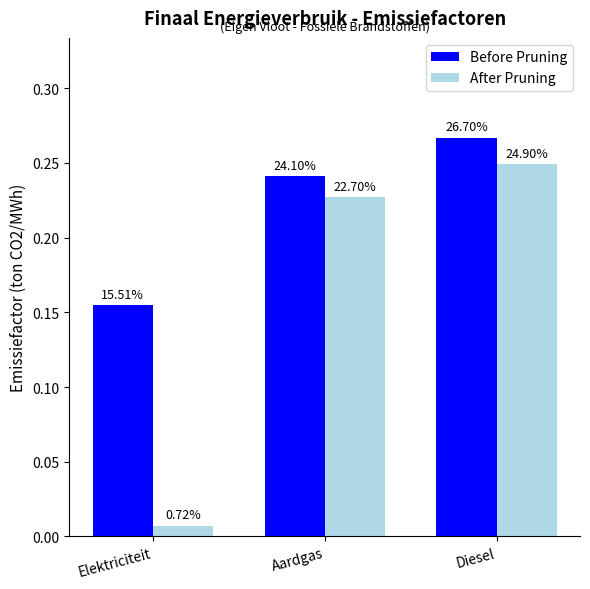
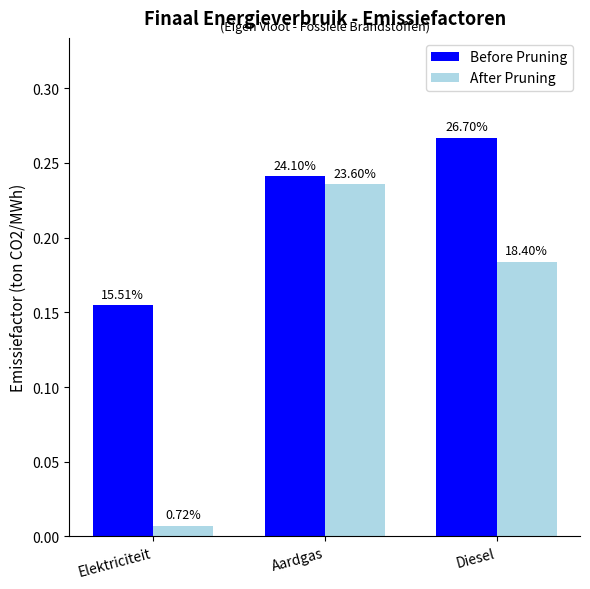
  {
    "Before Pruning": {
      "Elektriciteit": "15.51%",
      "Aardgas": "24.10%",
      "Diesel": "26.70%"
    },
    "After Pruning": {
      "Elektriciteit": "0.72%",
-     "Aardgas": "22.70%",
-     "Diesel": "24.90%"
+     "Aardgas": "23.60%",
+     "Diesel": "18.40%"
    }
  }
